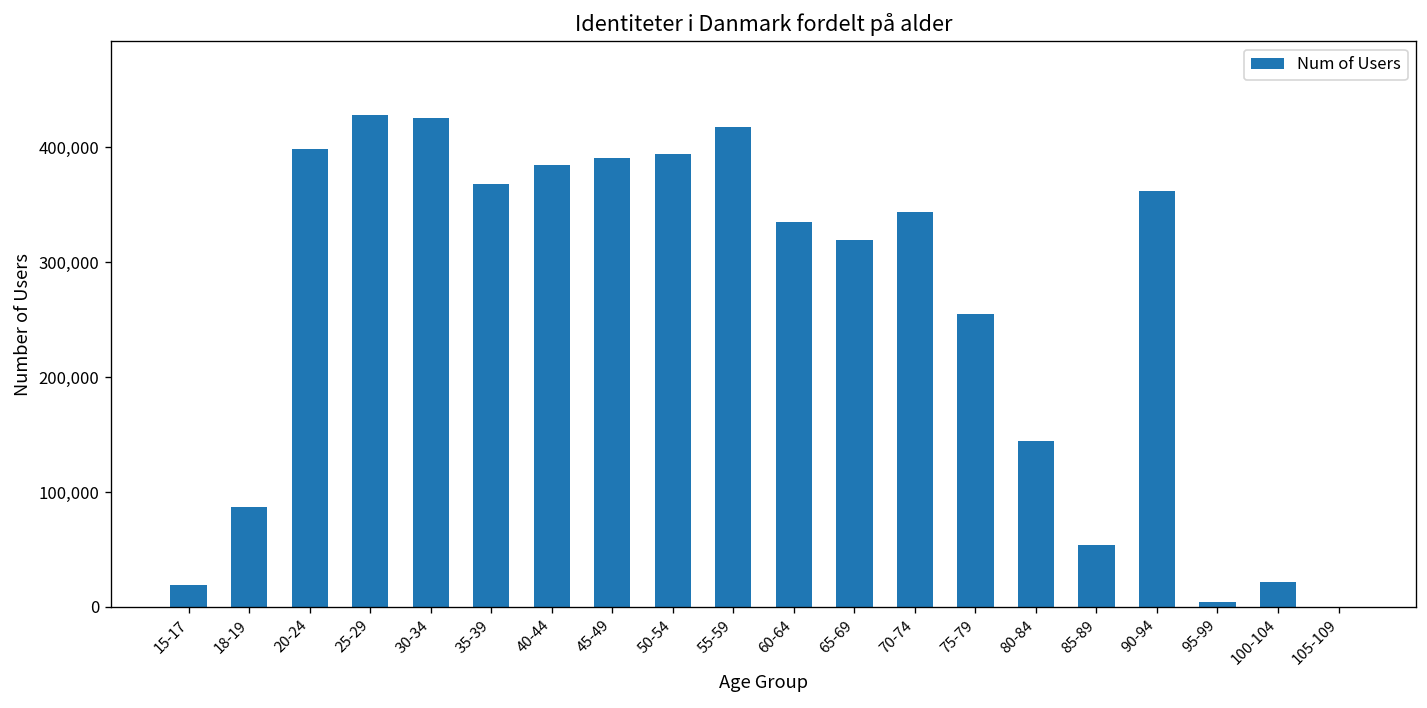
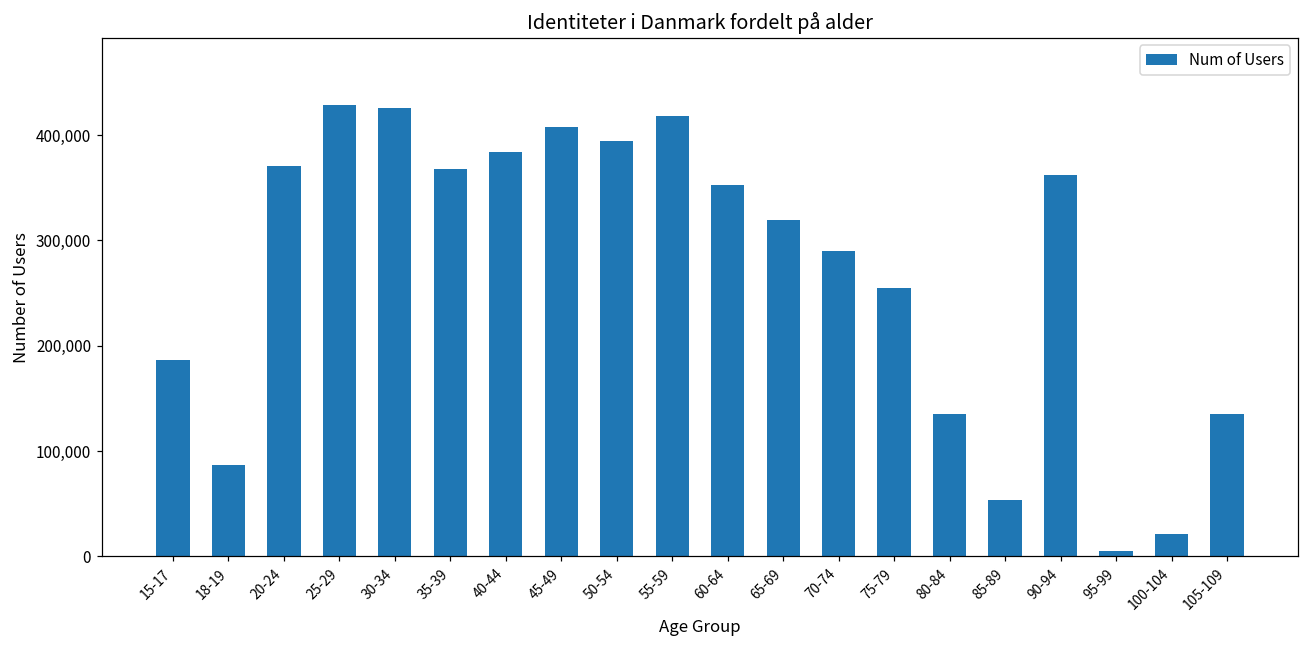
  {
-   "15-17": "20,000",
+   "15-17": "190,000",
    "18-19": "90,000",
-   "20-24": "400,000",
+   "20-24": "370,000",
    "25-29": "430,000",
    "30-34": "430,000",
    "35-39": "370,000",
    "40-44": "380,000",
-   "45-49": "390,000",
+   "45-49": "410,000",
    "50-54": "390,000",
    "55-59": "420,000",
-   "60-64": "340,000",
+   "60-64": "350,000",
    "65-69": "320,000",
-   "70-74": "340,000",
+   "70-74": "290,000",
    "75-79": "250,000",
-   "80-84": "144,000",
+   "80-84": "135,000",
    "85-89": "50,000",
    "90-94": "360,000",
    "95-99": "0",
    "100-104": "20,000",
-   "105-109": "0"
+   "105-109": "140,000"
  }
